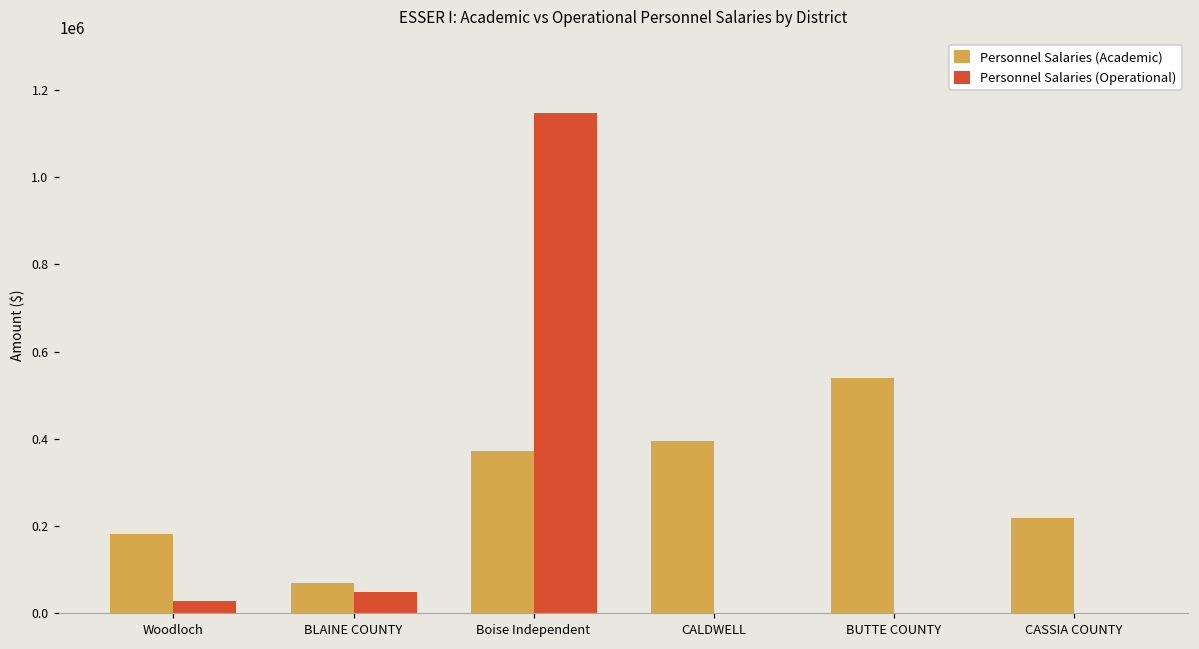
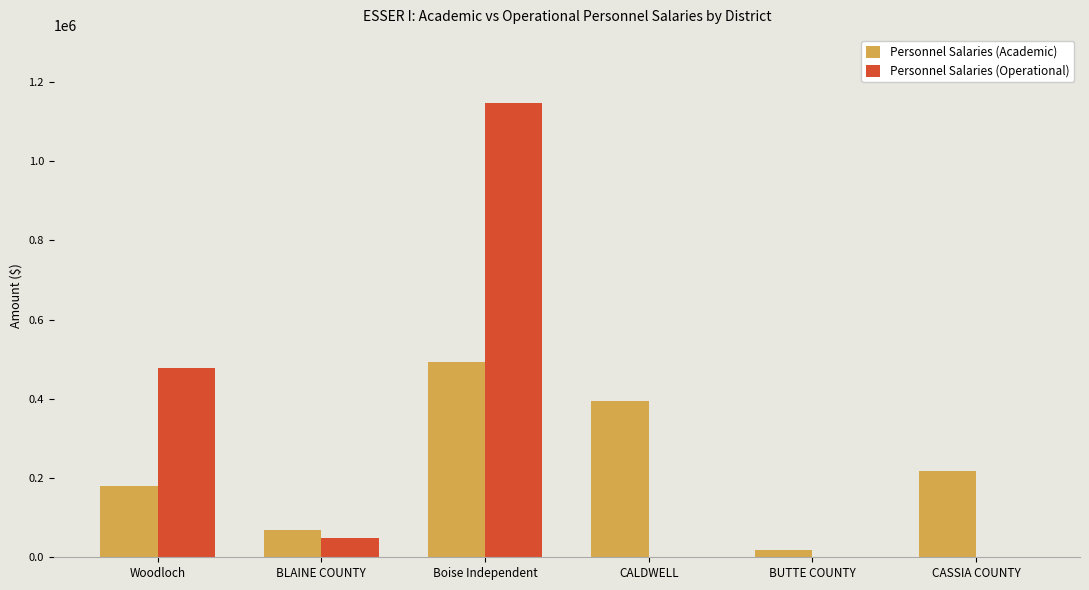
  {
    "Personnel Salaries (Academic)": {
      "Woodloch": 180000,
      "BLAINE COUNTY": 70000,
-     "Boise Independent": 370000,
+     "Boise Independent": 490000,
      "CALDWELL": 390000,
-     "BUTTE COUNTY": 540000,
+     "BUTTE COUNTY": 20000,
      "CASSIA COUNTY": 220000
    },
    "Personnel Salaries (Operational)": {
-     "Woodloch": 30000,
+     "Woodloch": 480000,
      "BLAINE COUNTY": 50000,
      "Boise Independent": 1150000,
      "CALDWELL": 0,
      "BUTTE COUNTY": 0,
      "CASSIA COUNTY": 0
    }
  }
